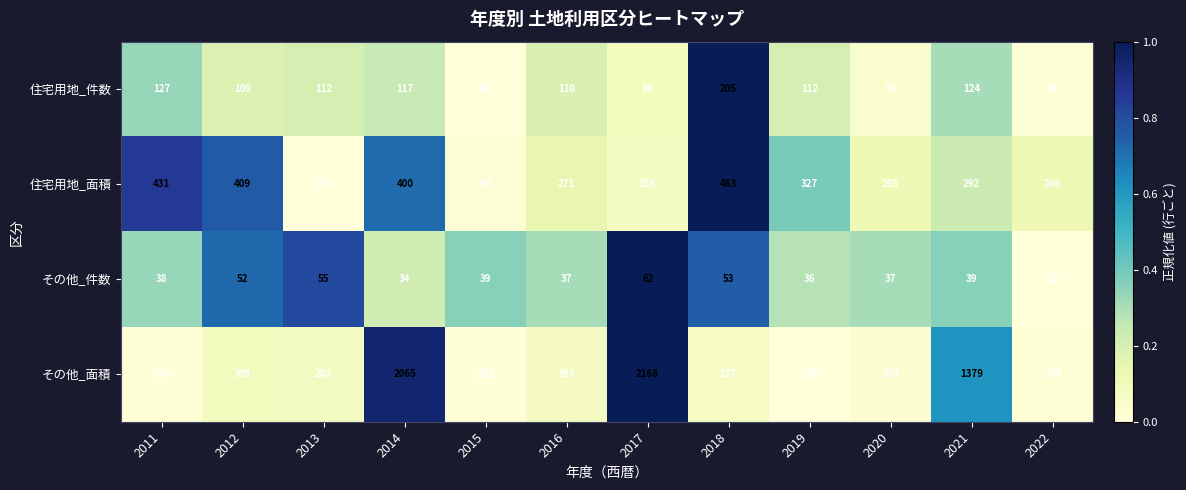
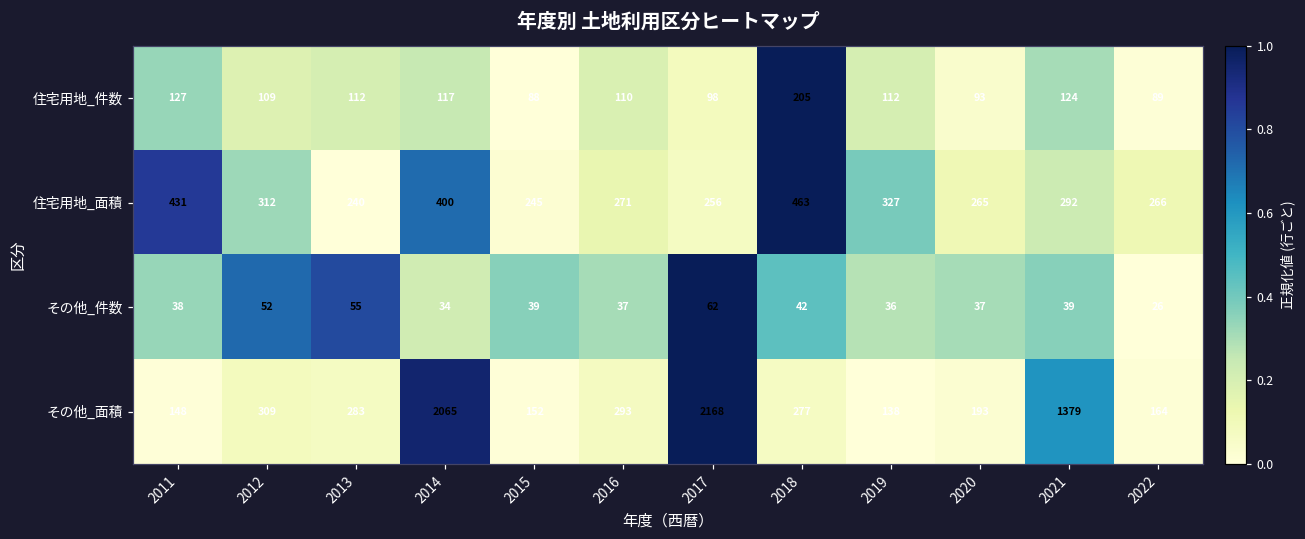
  {
    "住宅用地_件数": {
      "2011": 127,
      "2012": 109,
      "2013": 112,
      "2014": 117,
      "2016": 110,
      "2017": 98,
      "2018": 205,
      "2019": 112,
      "2020": 93,
      "2021": 124
    },
    "住宅用地_面積": {
      "2011": 431,
-     "2012": 409,
+     "2012": 312,
      "2014": 400,
      "2016": 271,
      "2017": 256,
      "2018": 463,
      "2019": 327,
      "2020": 265,
      "2021": 292,
      "2022": 266
    },
    "その他_件数": {
      "2011": 38,
      "2012": 52,
      "2013": 55,
      "2014": 34,
      "2015": 39,
      "2016": 37,
      "2017": 62,
-     "2018": 53,
+     "2018": 42,
      "2019": 36,
      "2020": 37,
      "2021": 39
    },
    "その他_面積": {
      "2012": 309,
      "2013": 283,
      "2014": 2065,
      "2016": 293,
      "2017": 2168,
      "2018": 277,
      "2021": 1379
    }
  }
